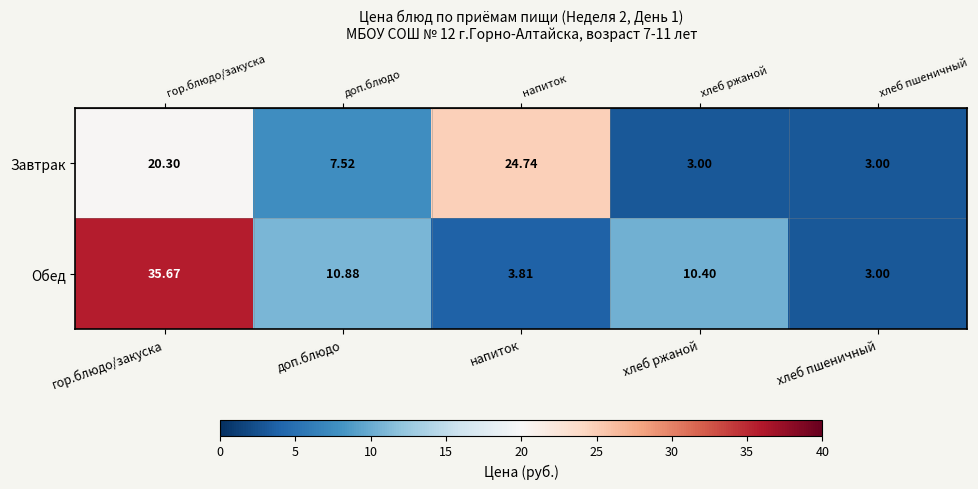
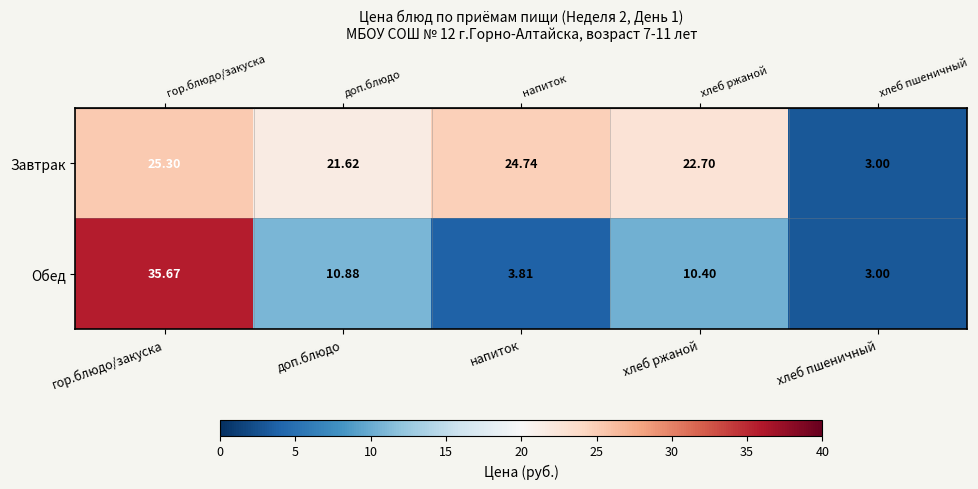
  {
    "Завтрак": {
-     "гор.блюдо/закуска": 20.30,
-     "доп.блюдо": 7.52,
+     "гор.блюдо/закуска": 25.30,
+     "доп.блюдо": 21.62,
      "напиток": 24.74,
-     "хлеб ржаной": 3.00,
+     "хлеб ржаной": 22.70,
      "хлеб пшеничный": 3.00
    },
    "Обед": {
      "гор.блюдо/закуска": 35.67,
      "доп.блюдо": 10.88,
      "напиток": 3.81,
      "хлеб ржаной": 10.40,
      "хлеб пшеничный": 3.00
    }
  }
